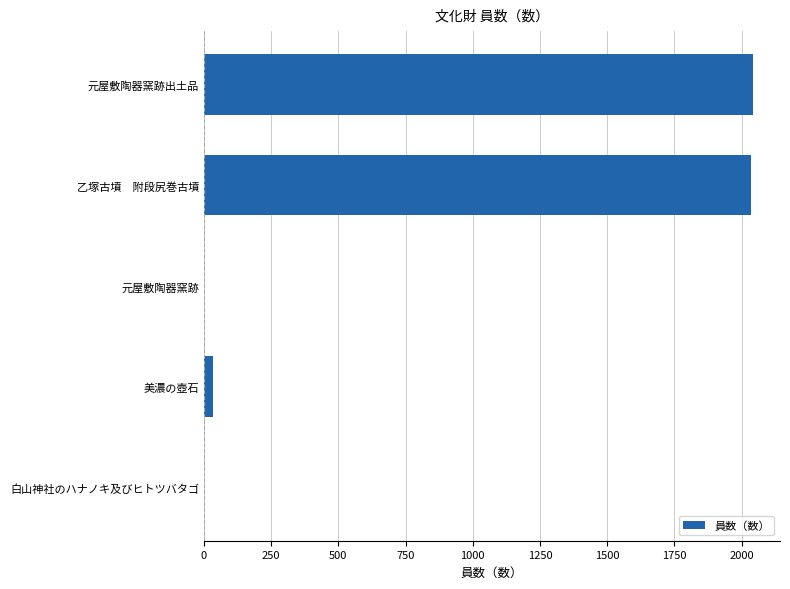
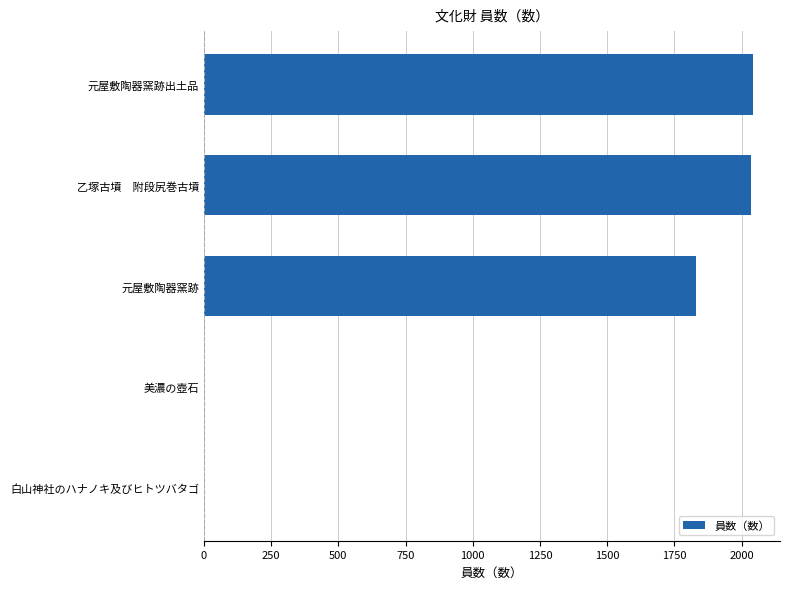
  {
    "元屋敷陶器窯跡出土品": 2040,
    "乙塚古墳 附段尻巻古墳": 2030,
-   "元屋敷陶器窯跡": 0,
-   "美濃の壺石": 30
+   "元屋敷陶器窯跡": 1830,
+   "美濃の壺石": 0
  }
